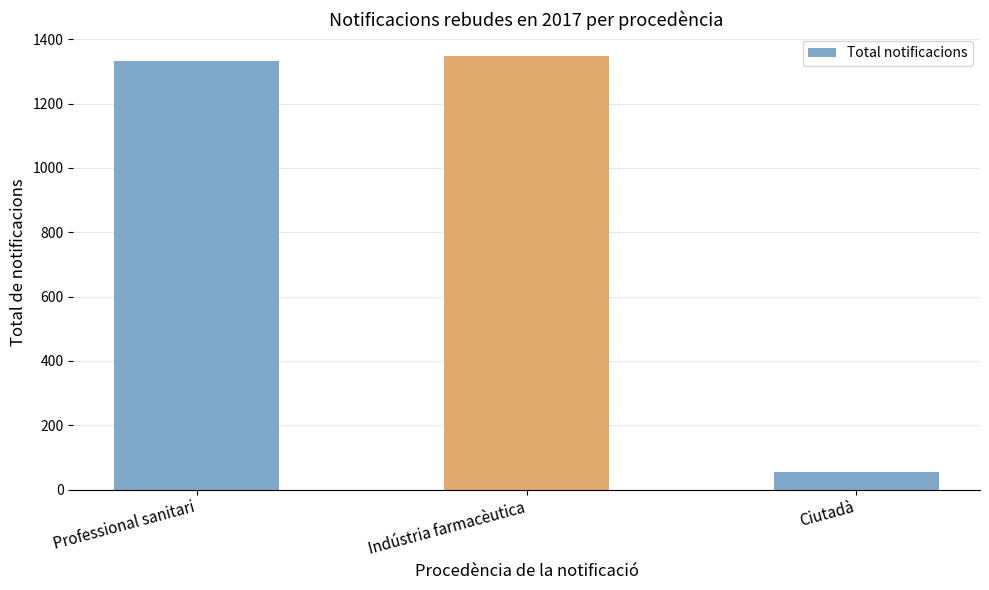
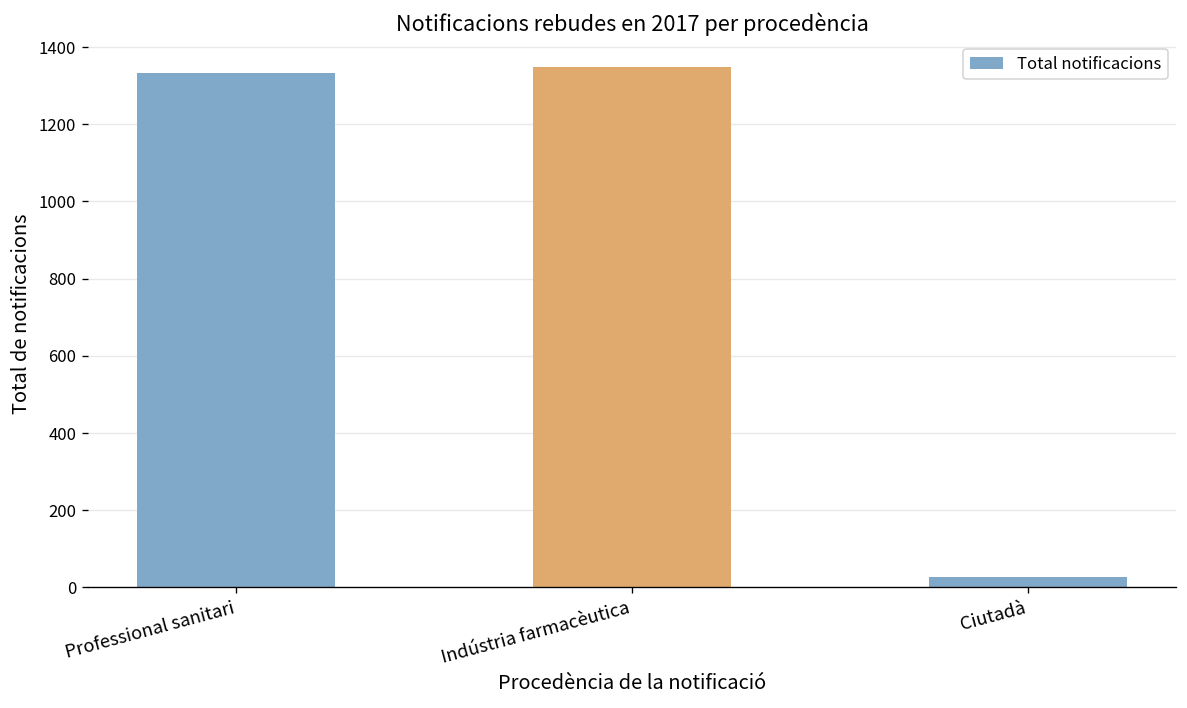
  {
    "Professional sanitari": 1330,
    "Indústria farmacèutica": 1350,
-   "Ciutadà": 50
+   "Ciutadà": 30
  }
